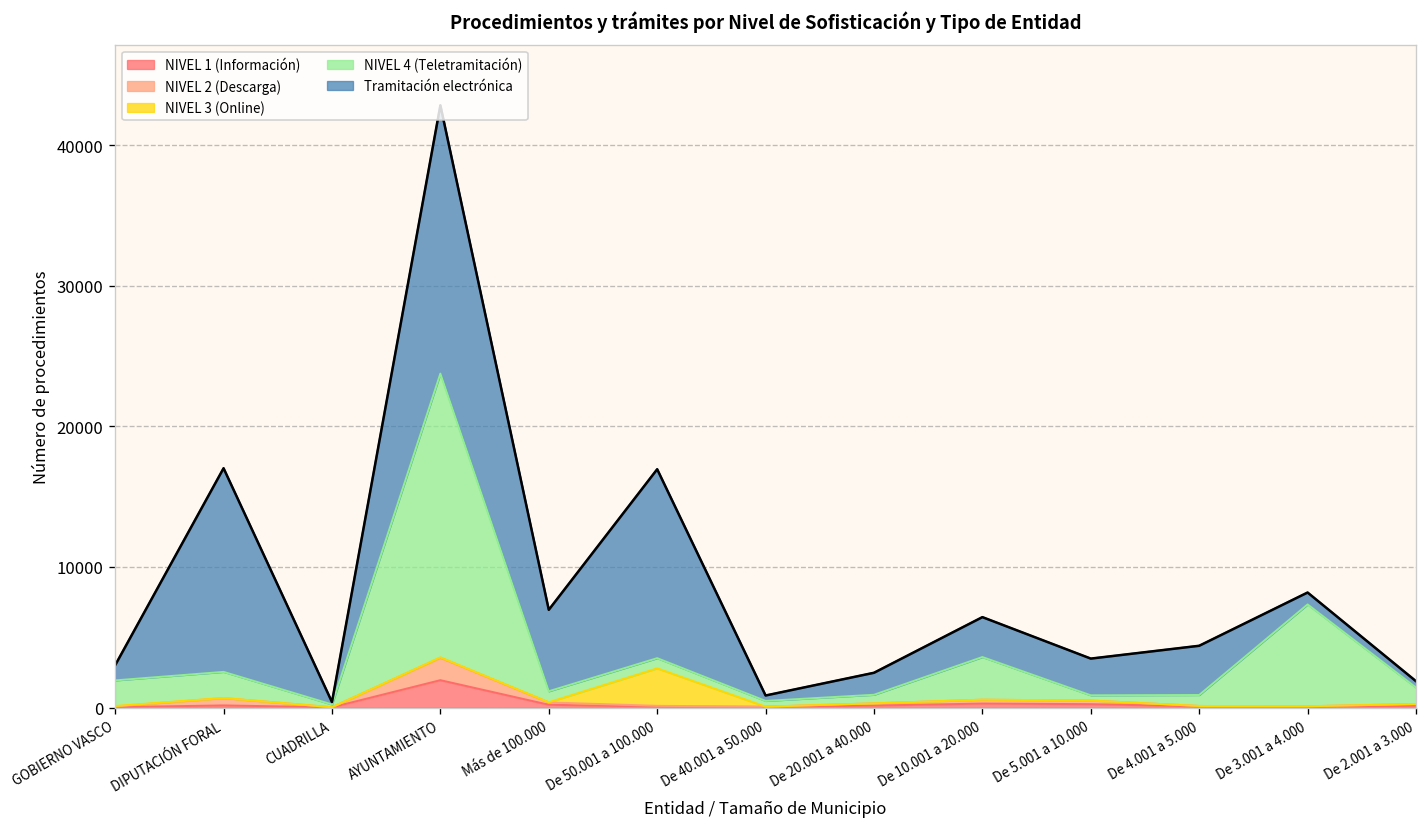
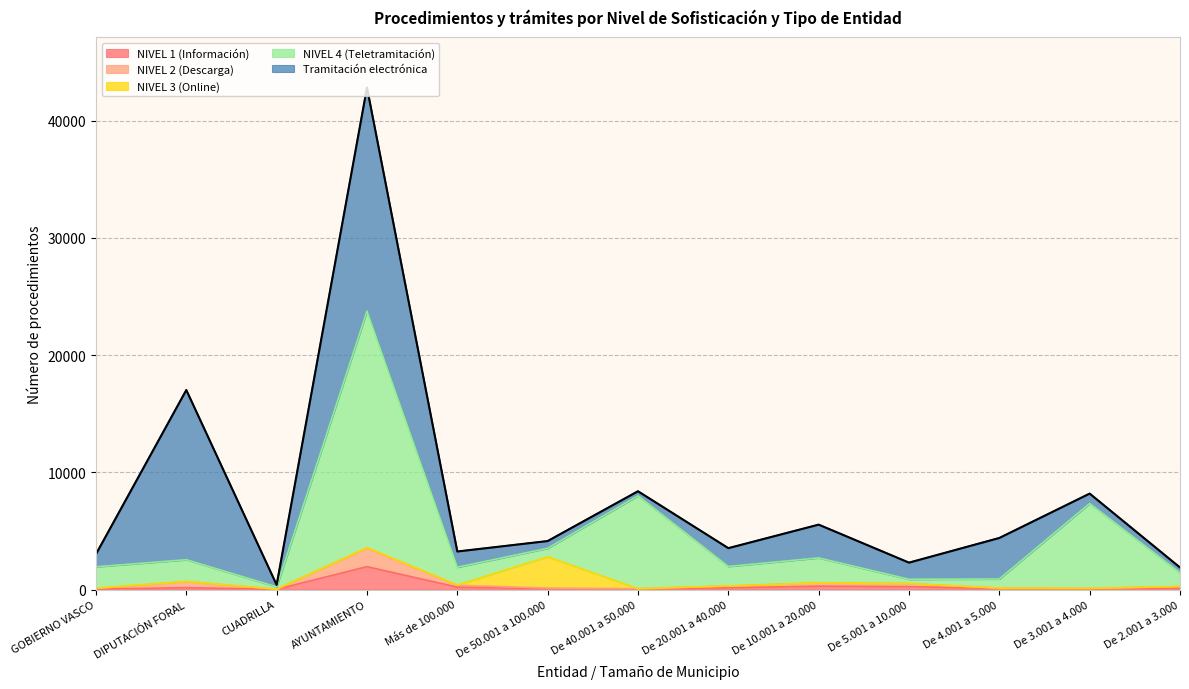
  {
    "NIVEL 3 (Online)": {
      "De 50.001 a 100.000": 2700
    },
    "NIVEL 4 (Teletramitación)": {
      "GOBIERNO VASCO": 1800,
      "DIPUTACIÓN FORAL": 1900,
      "AYUNTAMIENTO": 20200,
-     "Más de 100.000": 800,
+     "Más de 100.000": 1500,
      "De 50.001 a 100.000": 700,
-     "De 40.001 a 50.000": 400,
-     "De 20.001 a 40.000": 600,
-     "De 10.001 a 20.000": 3000,
+     "De 40.001 a 50.000": 7900,
+     "De 20.001 a 40.000": 1700,
+     "De 10.001 a 20.000": 2100,
      "De 5.001 a 10.000": 400,
      "De 4.001 a 5.000": 800,
      "De 3.001 a 4.000": 7200,
      "De 2.001 a 3.000": 1200
    },
    "Tramitación electrónica": {
      "GOBIERNO VASCO": 1100,
      "DIPUTACIÓN FORAL": 14500,
-     "Más de 100.000": 5800,
-     "De 50.001 a 100.000": 13400,
+     "Más de 100.000": 1300,
+     "De 50.001 a 100.000": 600,
      "De 40.001 a 50.000": 400,
      "De 20.001 a 40.000": 1600,
      "De 10.001 a 20.000": 2800,
-     "De 5.001 a 10.000": 2600,
+     "De 5.001 a 10.000": 1400,
      "De 4.001 a 5.000": 3500,
      "De 3.001 a 4.000": 800,
      "De 2.001 a 3.000": 400
    }
  }
